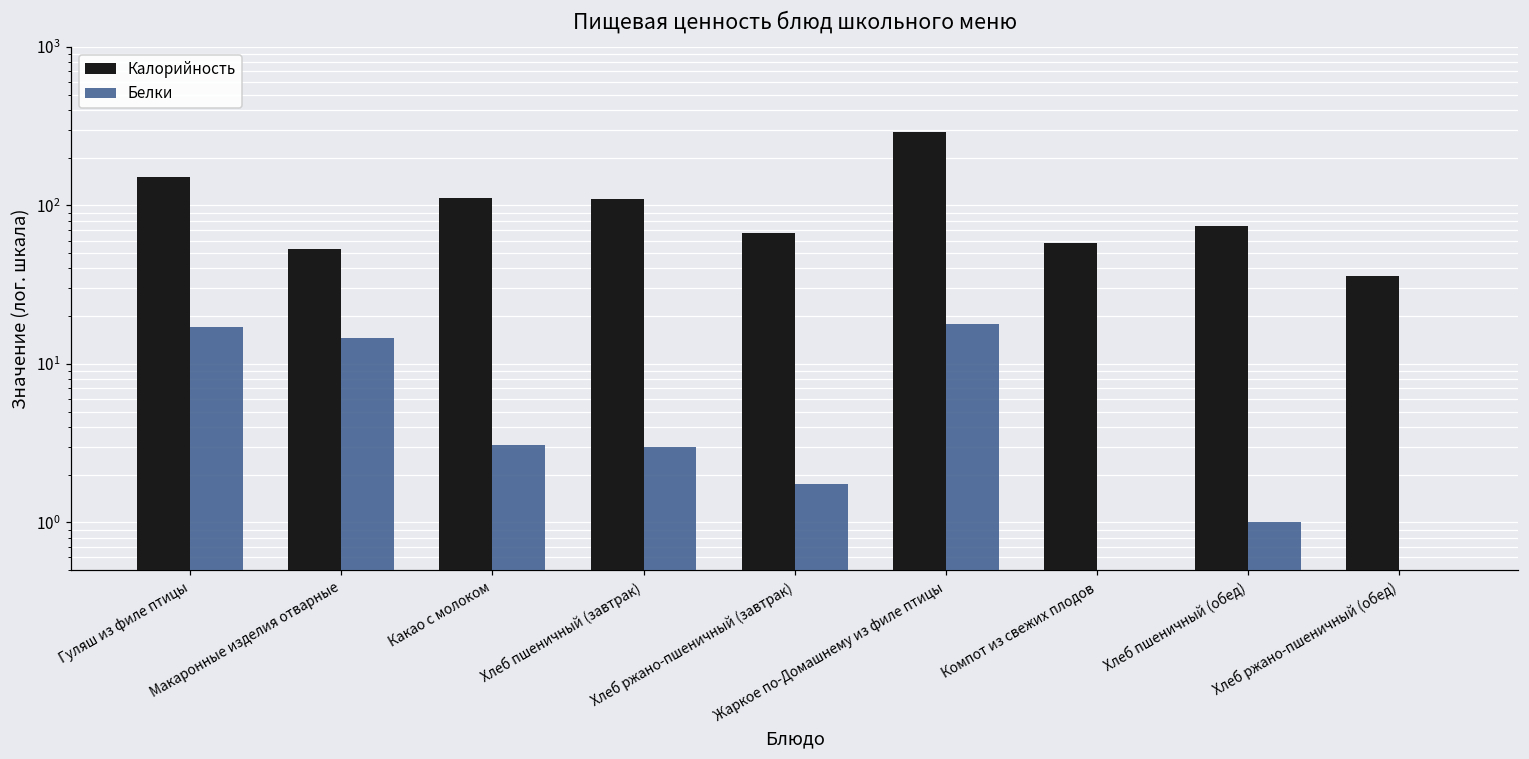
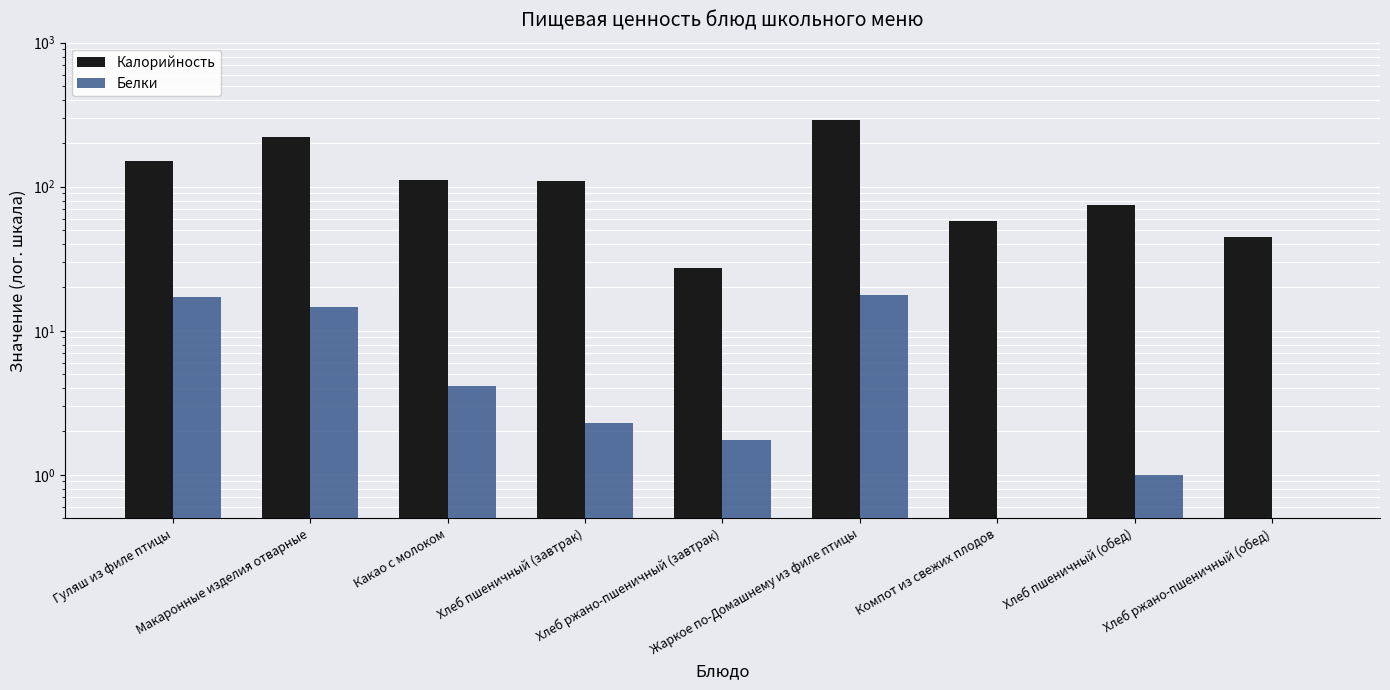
  {
    "Калорийность": {
      "Гуляш из филе птицы": 150,
-     "Макаронные изделия отварные": 53,
+     "Макаронные изделия отварные": 220,
      "Какао с молоком": 110,
      "Хлеб пшеничный (завтрак)": 110,
-     "Хлеб ржано-пшеничный (завтрак)": 70,
+     "Хлеб ржано-пшеничный (завтрак)": 27,
      "Жаркое по-Домашнему из филе птицы": 290,
      "Компот из свежих плодов": 58,
      "Хлеб пшеничный (обед)": 70,
-     "Хлеб ржано-пшеничный (обед)": 36
+     "Хлеб ржано-пшеничный (обед)": 45
    },
    "Белки": {
      "Гуляш из филе птицы": 17,
      "Макаронные изделия отварные": 15,
-     "Какао с молоком": 3.1,
-     "Хлеб пшеничный (завтрак)": 3.0,
+     "Какао с молоком": 4.1,
+     "Хлеб пшеничный (завтрак)": 2.3,
      "Хлеб ржано-пшеничный (завтрак)": 1.7,
      "Жаркое по-Домашнему из филе птицы": 18,
      "Хлеб пшеничный (обед)": 1.0,
      "Хлеб ржано-пшеничный (обед)": 0.5
    }
  }
